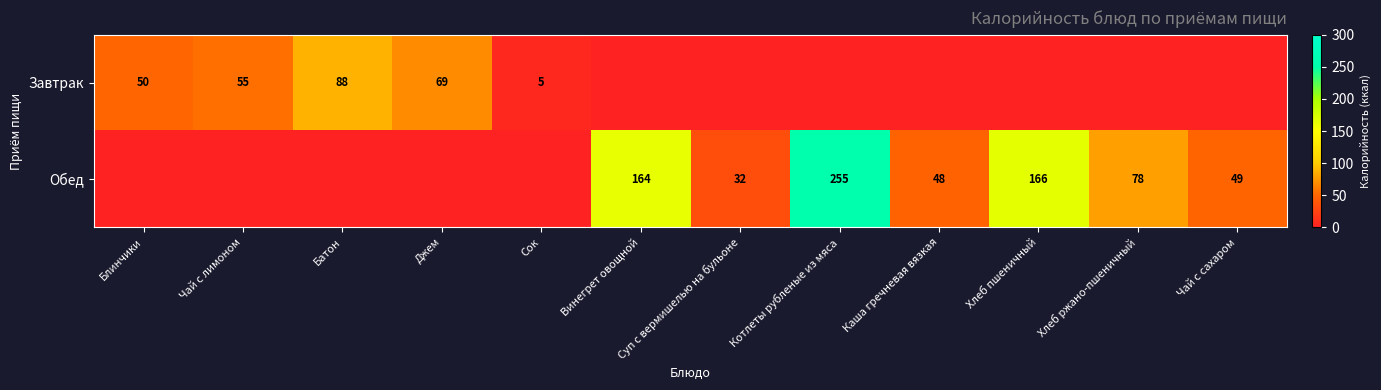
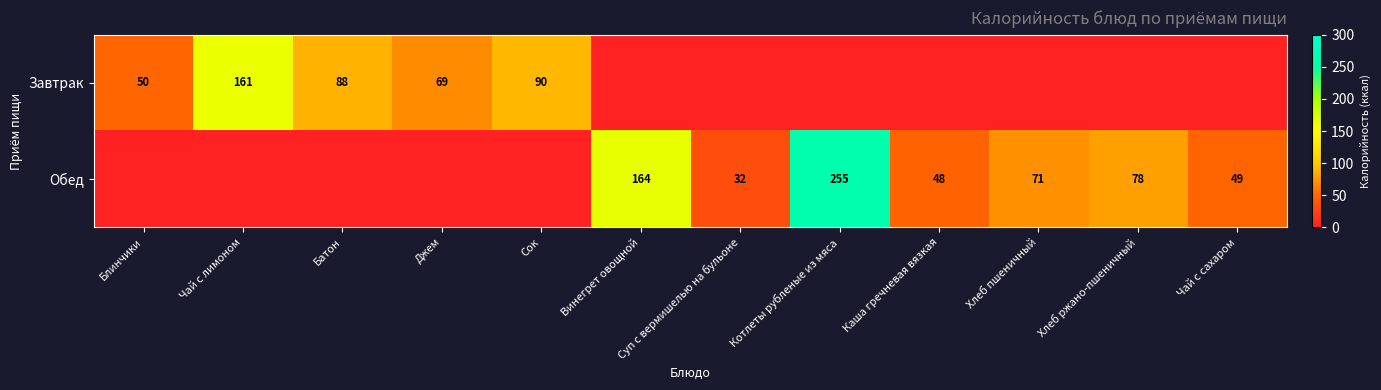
  {
    "Завтрак": {
      "Блинчики": 50,
-     "Чай с лимоном": 55,
+     "Чай с лимоном": 161,
      "Батон": 88,
      "Джем": 69,
-     "Сок": 5
+     "Сок": 90
    },
    "Обед": {
      "Винегрет овощной": 164,
      "Суп с вермишелью на бульоне": 32,
      "Котлеты рубленые из мяса": 255,
      "Каша гречневая вязкая": 48,
-     "Хлеб пшеничный": 166,
+     "Хлеб пшеничный": 71,
      "Хлеб ржано-пшеничный": 78,
      "Чай с сахаром": 49
    }
  }
